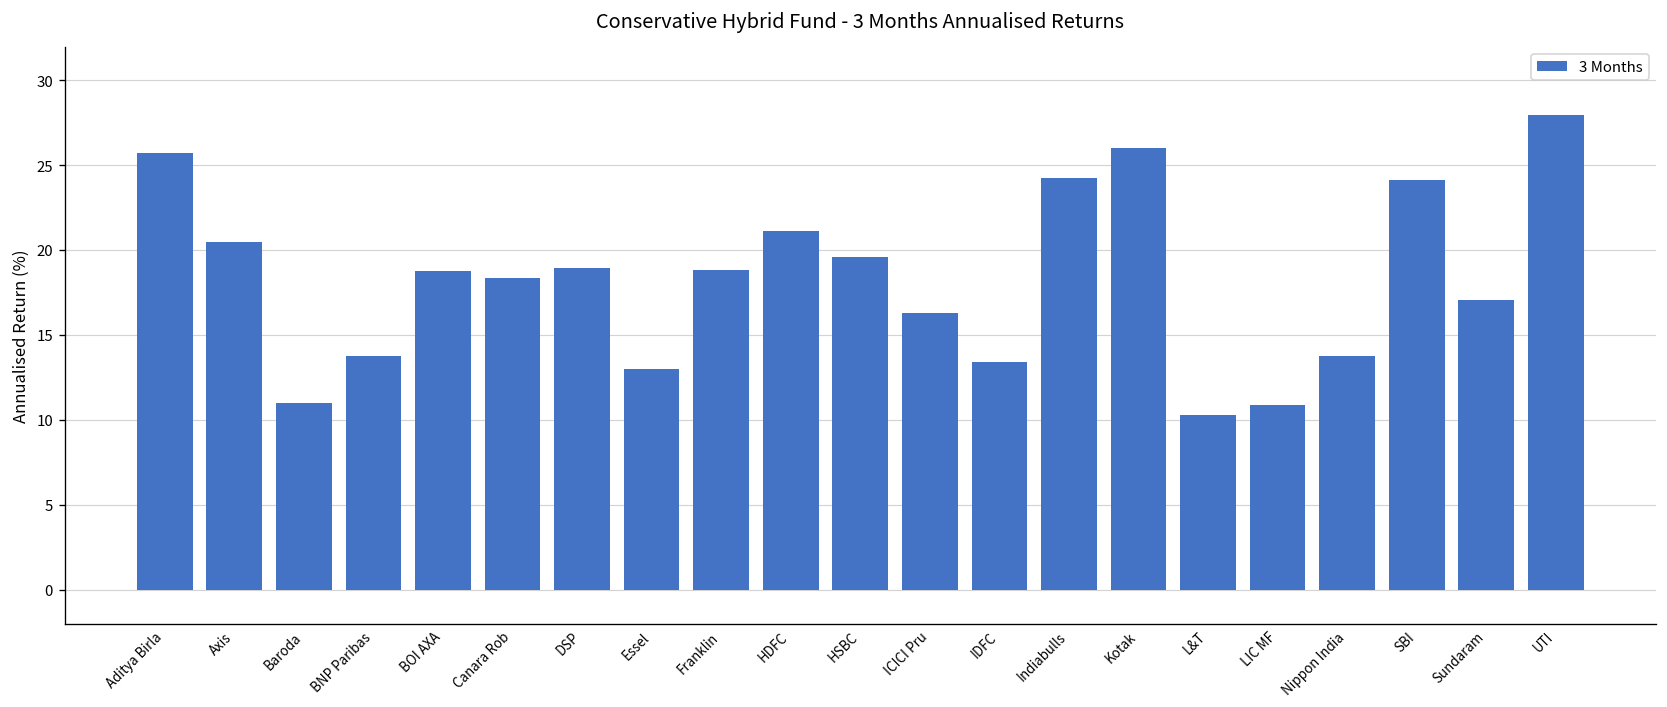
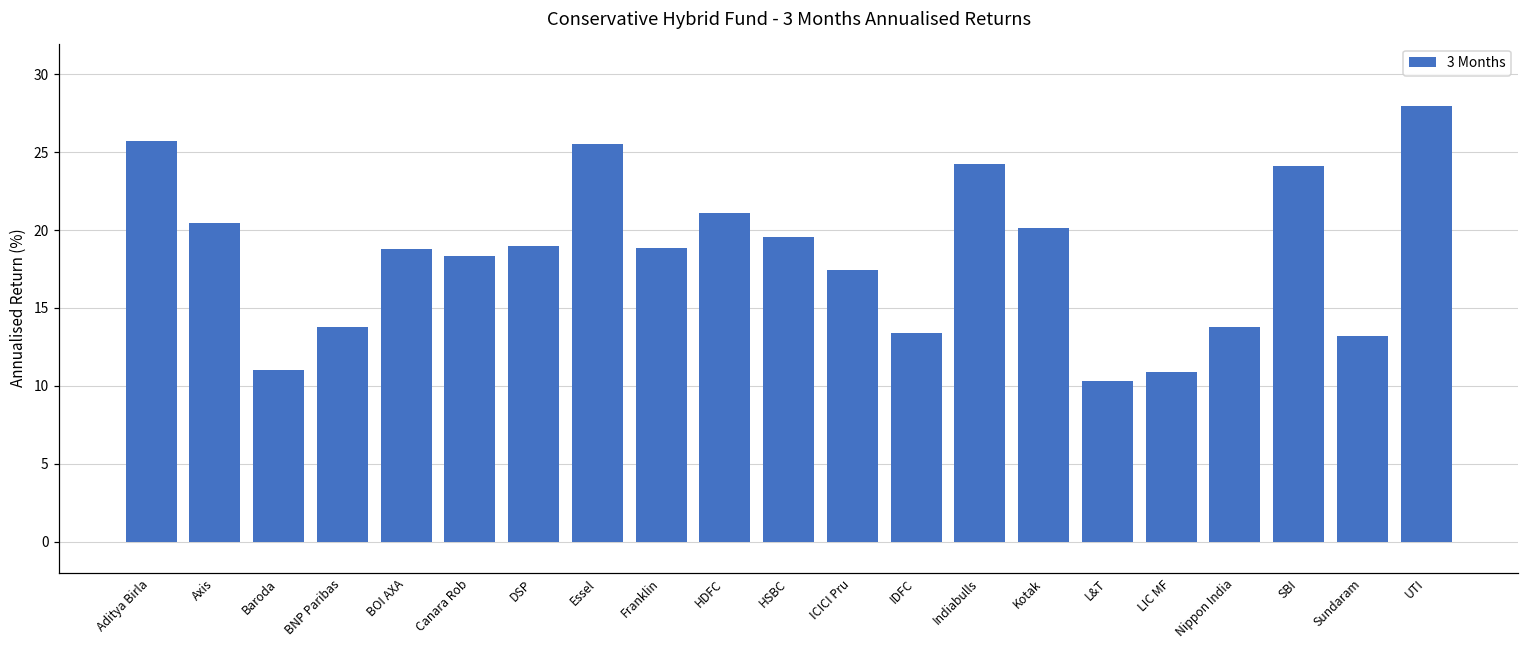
  {
    "Aditya Birla": 25.7,
    "Axis": 20.5,
    "Baroda": 11.0,
    "BNP Paribas": 13.8,
    "BOI AXA": 18.8,
    "Canara Rob": 18.3,
    "DSP": 19.0,
-   "Essel": 13.0,
+   "Essel": 25.5,
    "Franklin": 18.8,
    "HDFC": 21.1,
    "HSBC": 19.6,
-   "ICICI Pru": 16.3,
+   "ICICI Pru": 17.4,
    "IDFC": 13.4,
    "Indiabulls": 24.2,
-   "Kotak": 26.0,
+   "Kotak": 20.1,
    "L&T": 10.3,
    "LIC MF": 10.9,
    "Nippon India": 13.8,
    "SBI": 24.1,
-   "Sundaram": 17.1,
+   "Sundaram": 13.2,
    "UTI": 28.0
  }
